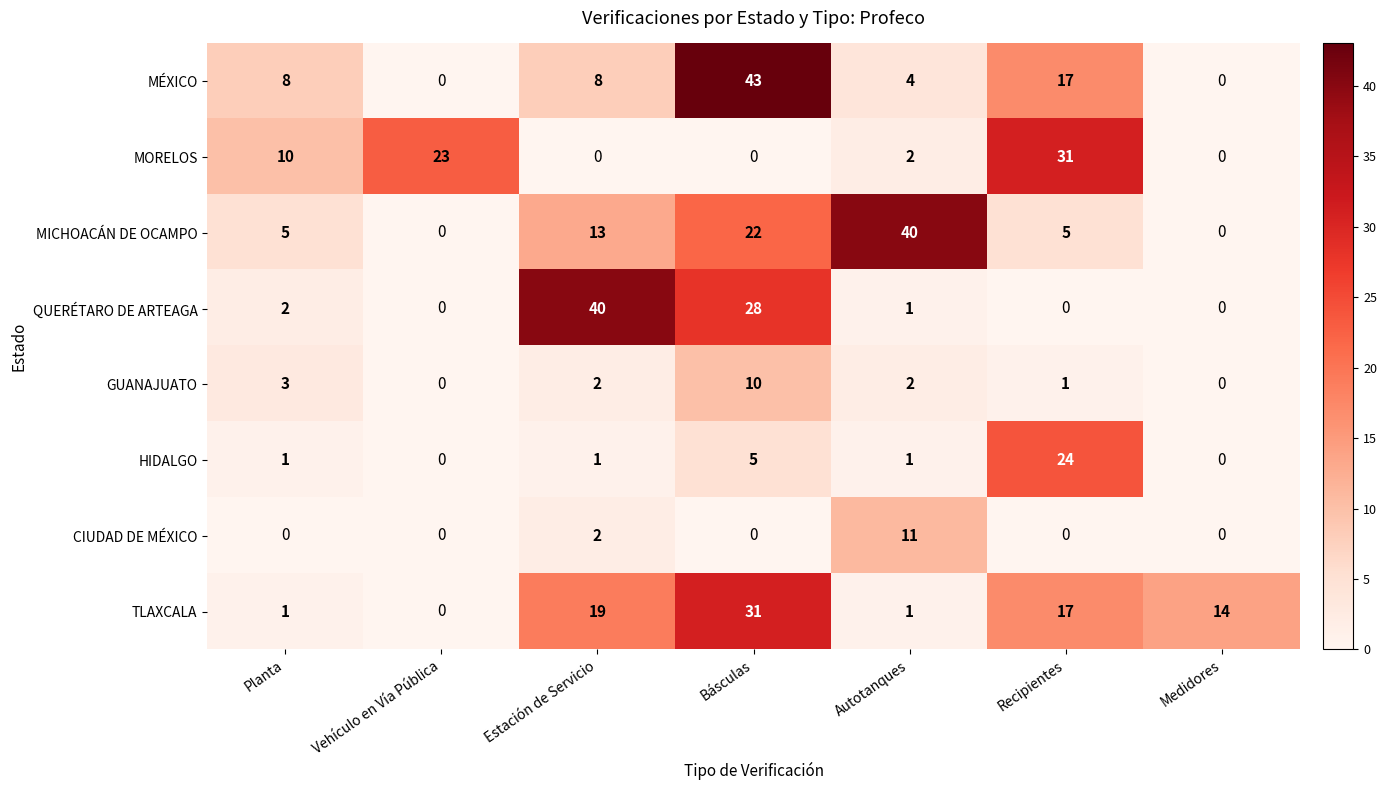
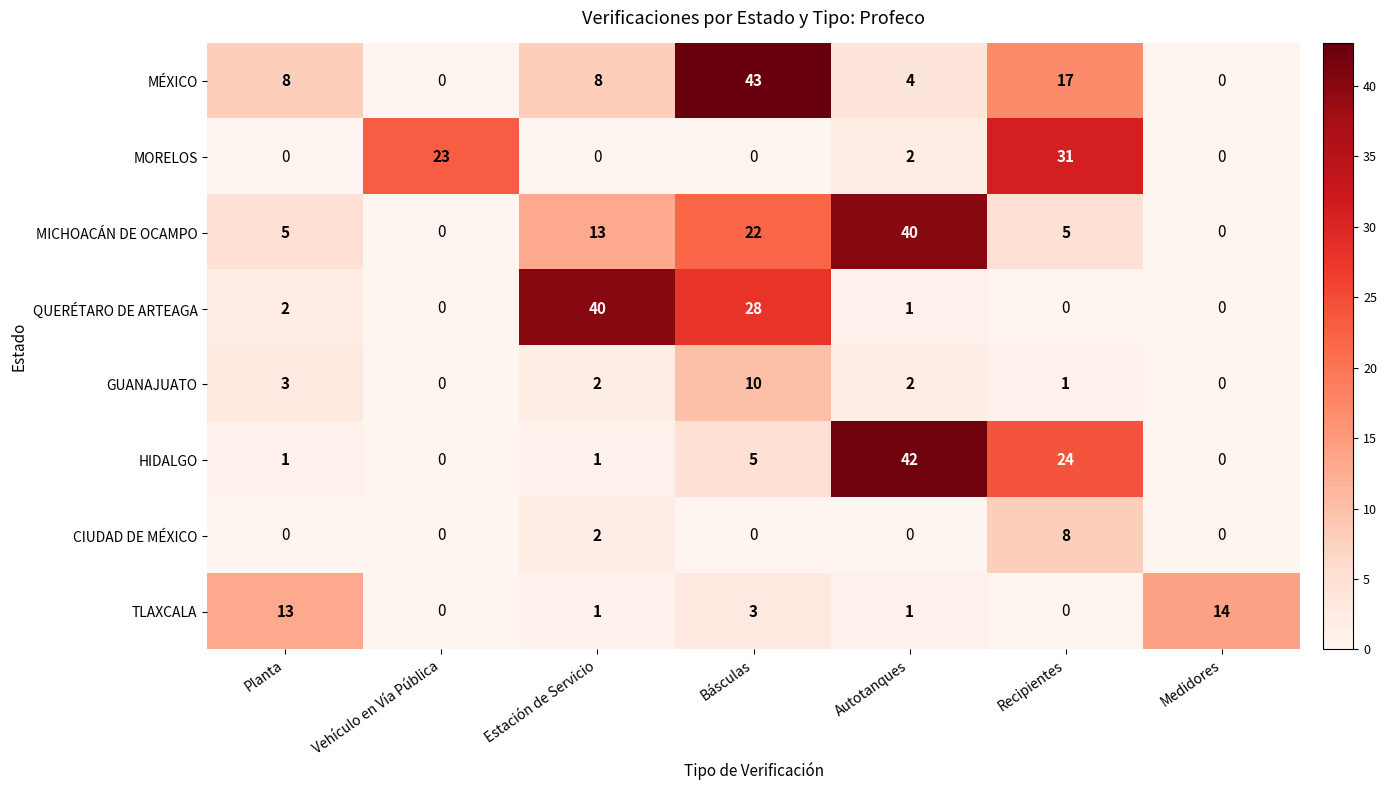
  {
    "MÉXICO": {
      "Planta": 8,
      "Vehículo en Vía Pública": 0,
      "Estación de Servicio": 8,
      "Básculas": 43,
      "Autotanques": 4,
      "Recipientes": 17,
      "Medidores": 0
    },
    "MORELOS": {
-     "Planta": 10,
+     "Planta": 0,
      "Vehículo en Vía Pública": 23,
      "Estación de Servicio": 0,
      "Básculas": 0,
      "Autotanques": 2,
      "Recipientes": 31,
      "Medidores": 0
    },
    "MICHOACÁN DE OCAMPO": {
      "Planta": 5,
      "Vehículo en Vía Pública": 0,
      "Estación de Servicio": 13,
      "Básculas": 22,
      "Autotanques": 40,
      "Recipientes": 5,
      "Medidores": 0
    },
    "QUERÉTARO DE ARTEAGA": {
      "Planta": 2,
      "Vehículo en Vía Pública": 0,
      "Estación de Servicio": 40,
      "Básculas": 28,
      "Autotanques": 1,
      "Recipientes": 0,
      "Medidores": 0
    },
    "GUANAJUATO": {
      "Planta": 3,
      "Vehículo en Vía Pública": 0,
      "Estación de Servicio": 2,
      "Básculas": 10,
      "Autotanques": 2,
      "Recipientes": 1,
      "Medidores": 0
    },
    "HIDALGO": {
      "Planta": 1,
      "Vehículo en Vía Pública": 0,
      "Estación de Servicio": 1,
      "Básculas": 5,
-     "Autotanques": 1,
+     "Autotanques": 42,
      "Recipientes": 24,
      "Medidores": 0
    },
    "CIUDAD DE MÉXICO": {
      "Planta": 0,
      "Vehículo en Vía Pública": 0,
      "Estación de Servicio": 2,
      "Básculas": 0,
-     "Autotanques": 11,
-     "Recipientes": 0,
+     "Autotanques": 0,
+     "Recipientes": 8,
      "Medidores": 0
    },
    "TLAXCALA": {
-     "Planta": 1,
+     "Planta": 13,
      "Vehículo en Vía Pública": 0,
-     "Estación de Servicio": 19,
-     "Básculas": 31,
+     "Estación de Servicio": 1,
+     "Básculas": 3,
      "Autotanques": 1,
-     "Recipientes": 17,
+     "Recipientes": 0,
      "Medidores": 14
    }
  }
